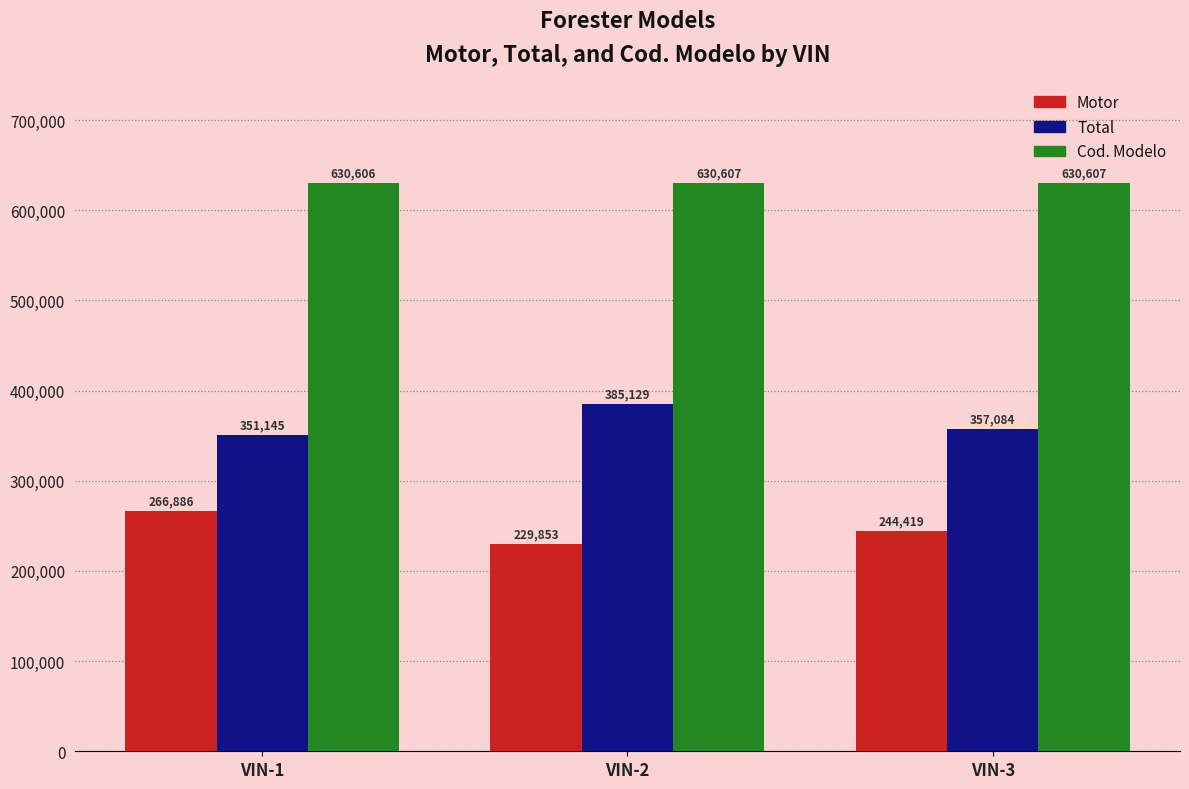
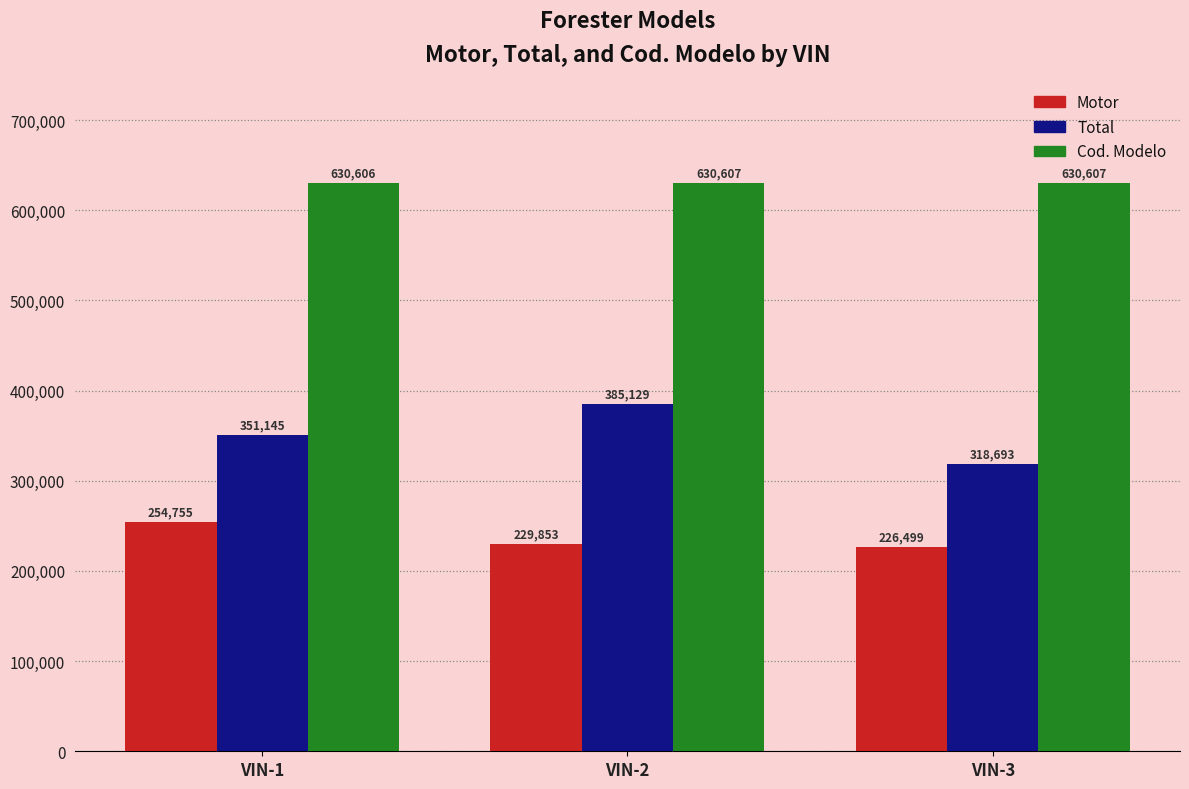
  {
    "Motor": {
-     "VIN-1": "266,886",
+     "VIN-1": "254,755",
      "VIN-2": "229,853",
-     "VIN-3": "244,419"
+     "VIN-3": "226,499"
    },
    "Total": {
      "VIN-1": "351,145",
      "VIN-2": "385,129",
-     "VIN-3": "357,084"
+     "VIN-3": "318,693"
    },
    "Cod. Modelo": {
      "VIN-1": "630,606",
      "VIN-2": "630,607",
      "VIN-3": "630,607"
    }
  }
